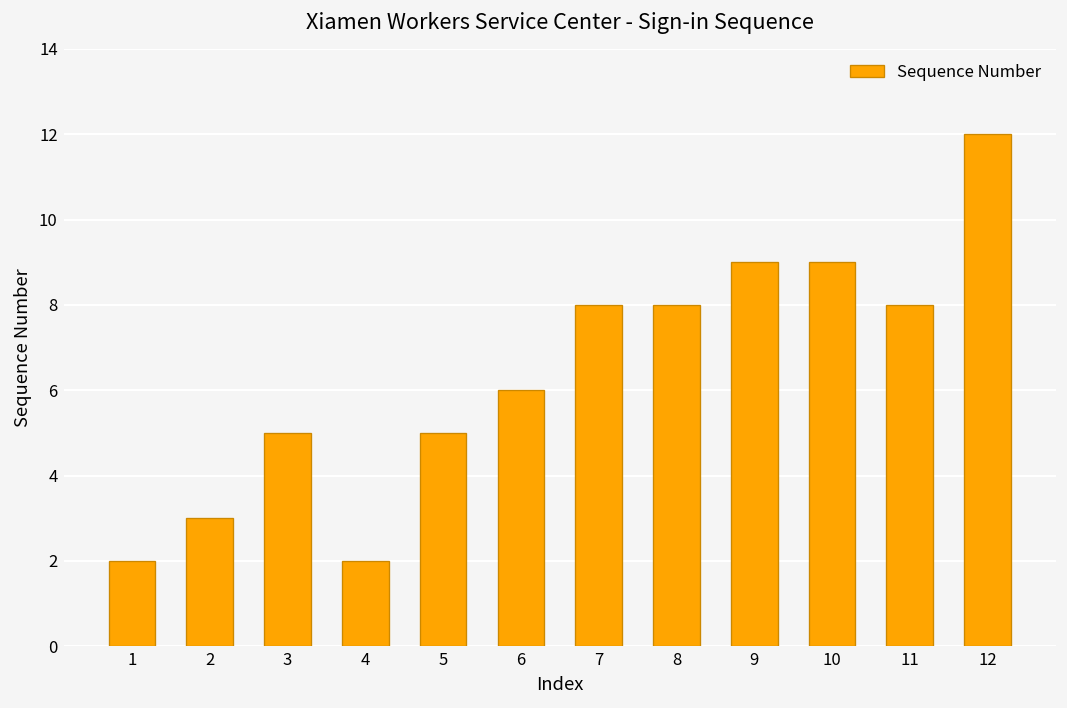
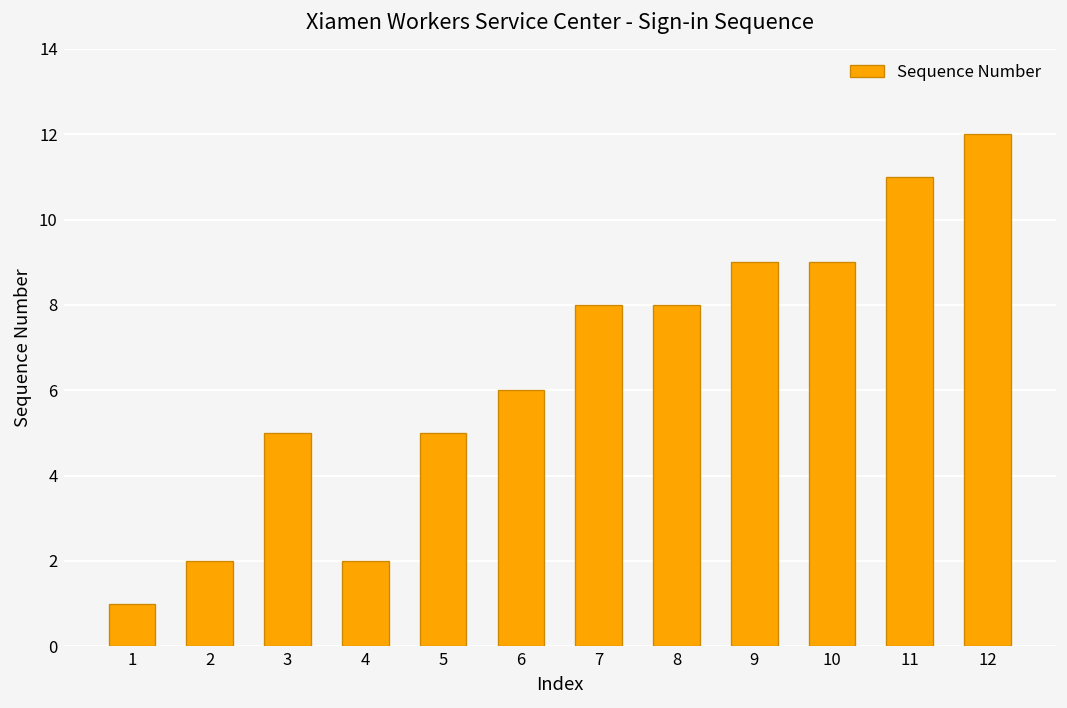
  {
-   "1": 2,
-   "2": 3,
+   "1": 1,
+   "2": 2,
    "3": 5,
    "4": 2,
    "5": 5,
    "6": 6,
    "7": 8,
    "8": 8,
    "9": 9,
    "10": 9,
-   "11": 8,
+   "11": 11,
    "12": 12
  }
